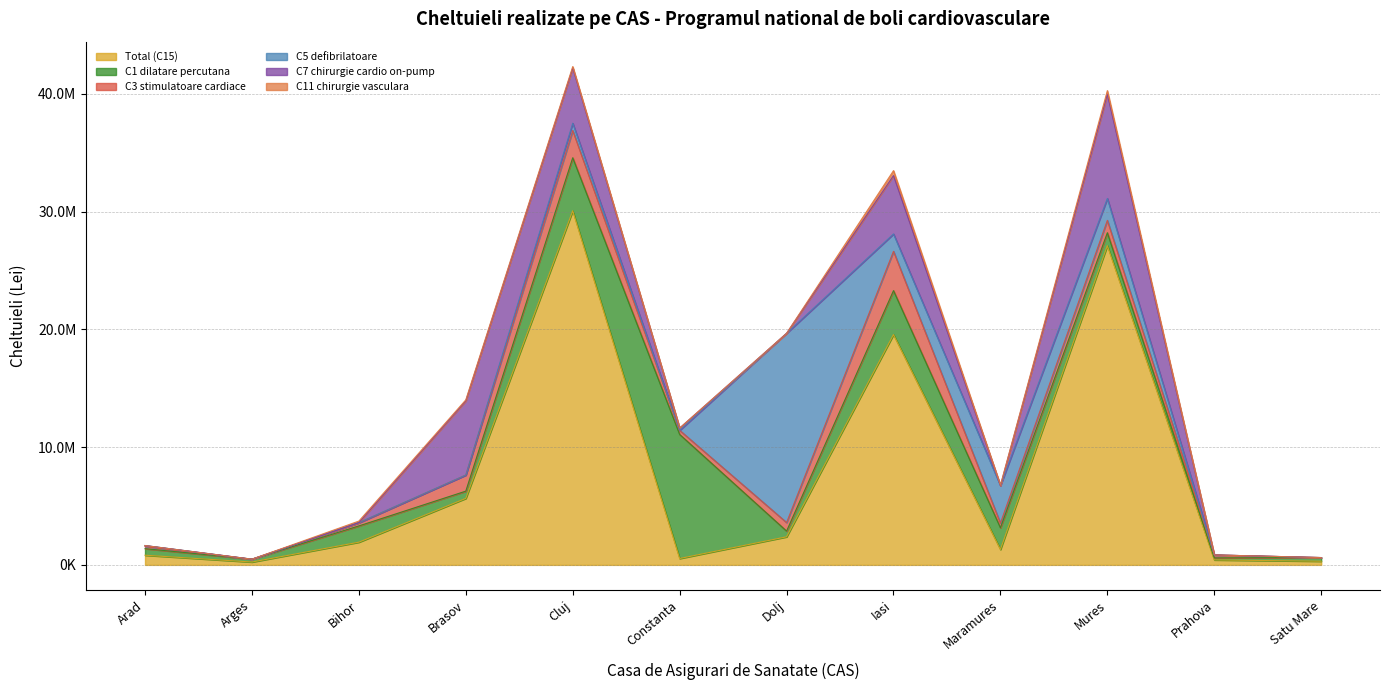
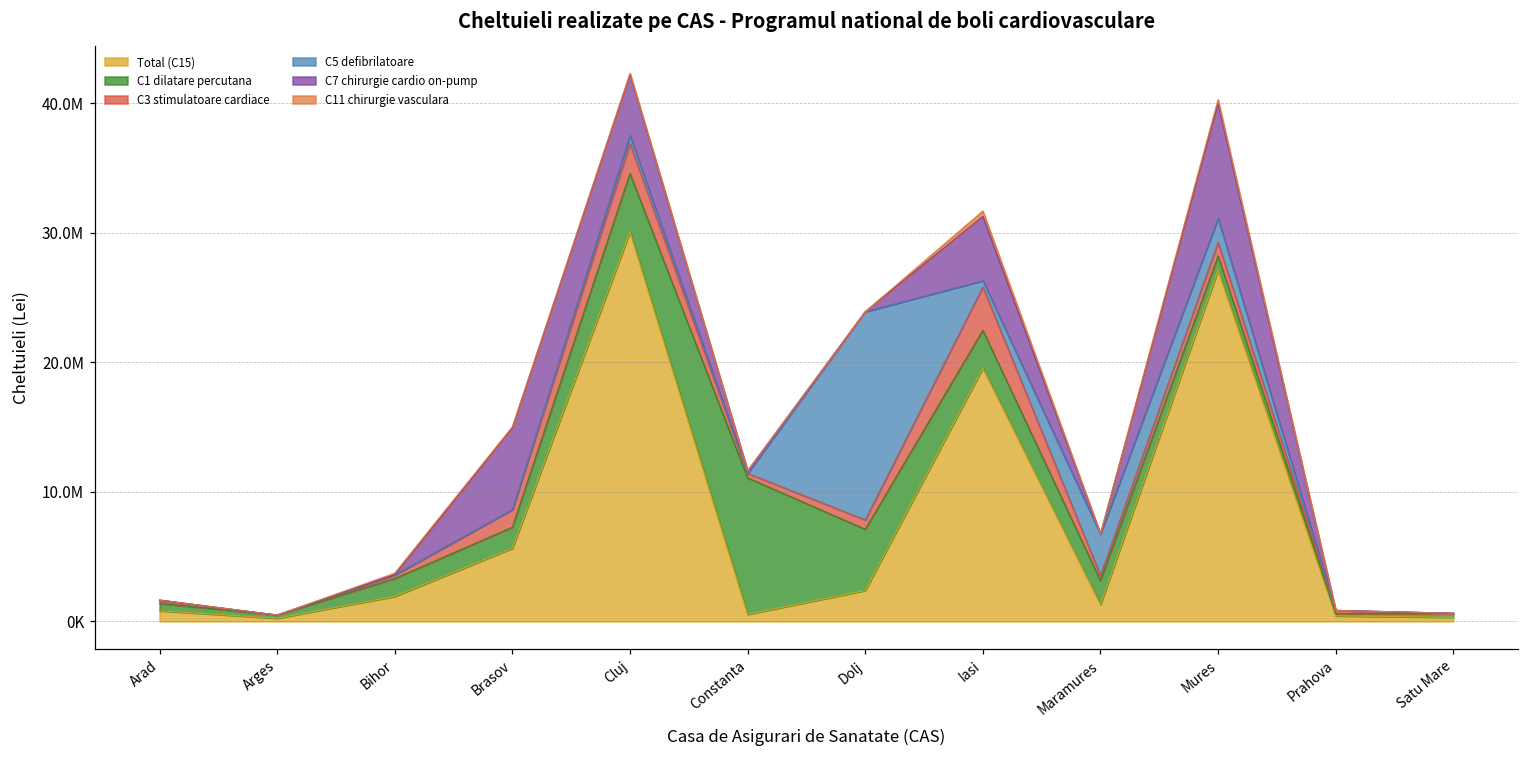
  {
    "C1 dilatare percutana": {
      "Bihor": 1400000,
-     "Brasov": 600000,
+     "Brasov": 1600000,
      "Cluj": 4500000,
      "Constanta": 10500000,
-     "Dolj": 500000,
-     "Iasi": 3700000,
+     "Dolj": 4700000,
+     "Iasi": 2900000,
      "Maramures": 1800000,
      "Mures": 1100000
    },
    "C5 defibrilatoare": {
      "Cluj": 600000,
-     "Iasi": 1500000,
+     "Iasi": 500000,
      "Mures": 1900000
    },
    "C7 chirurgie cardio on-pump": {
      "Iasi": 5000000,
      "Mures": 8800000
    }
  }
